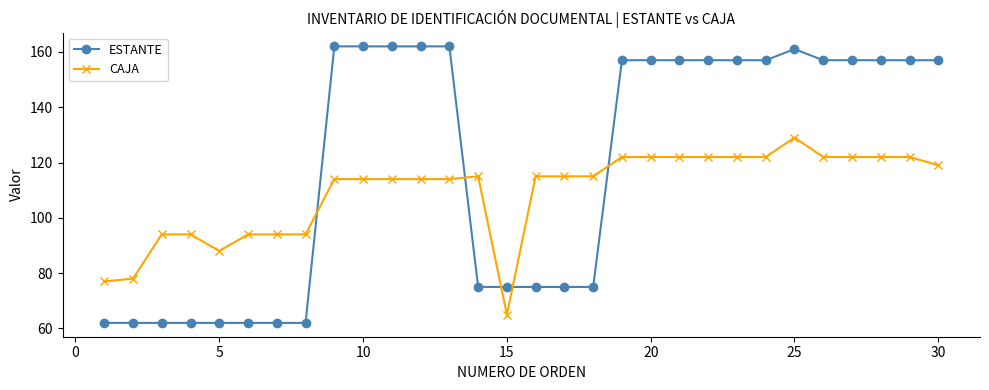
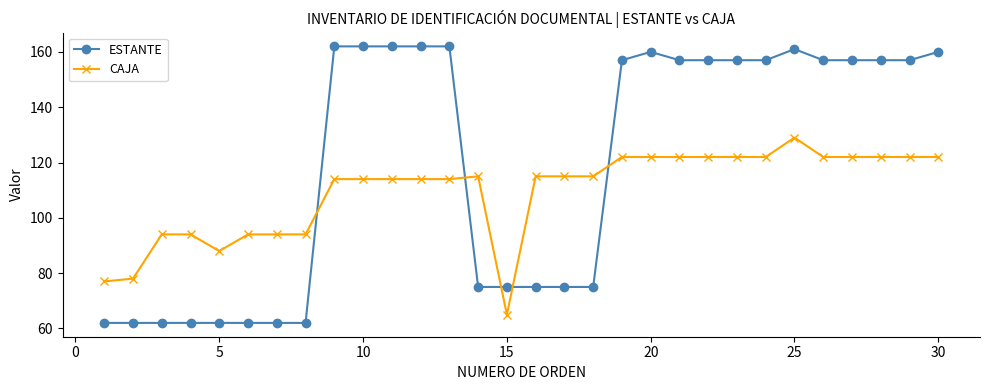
  {
    "ESTANTE": {
      "5": 62,
      "10": 162,
      "15": 75,
-     "20": 157,
+     "20": 160,
      "25": 161,
-     "30": 157
+     "30": 160
    },
    "CAJA": {
      "5": 88,
      "10": 114,
      "15": 65,
      "20": 122,
      "25": 129,
-     "30": 119
+     "30": 122
    }
  }
